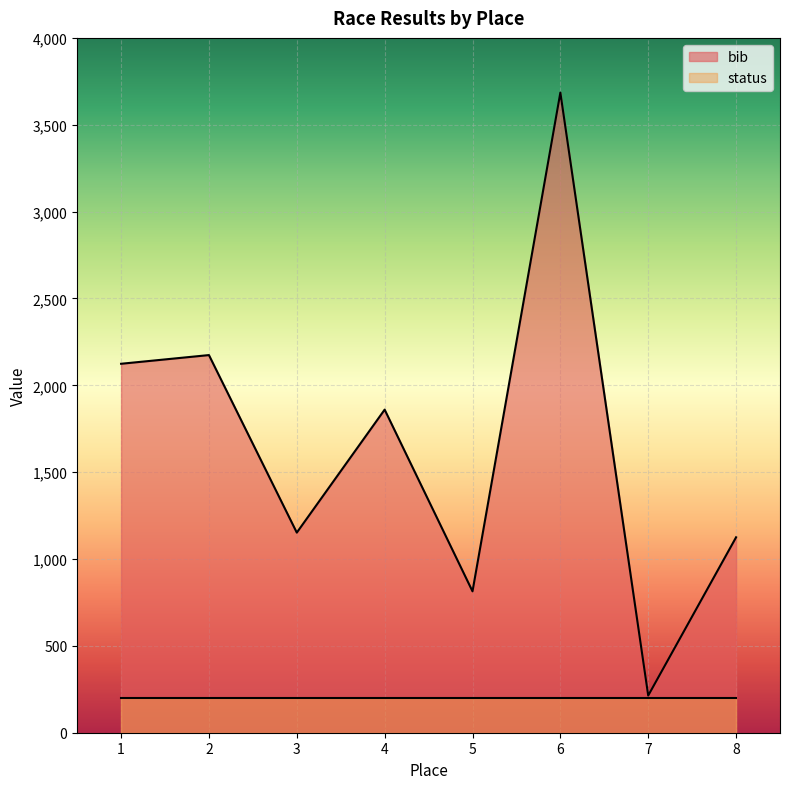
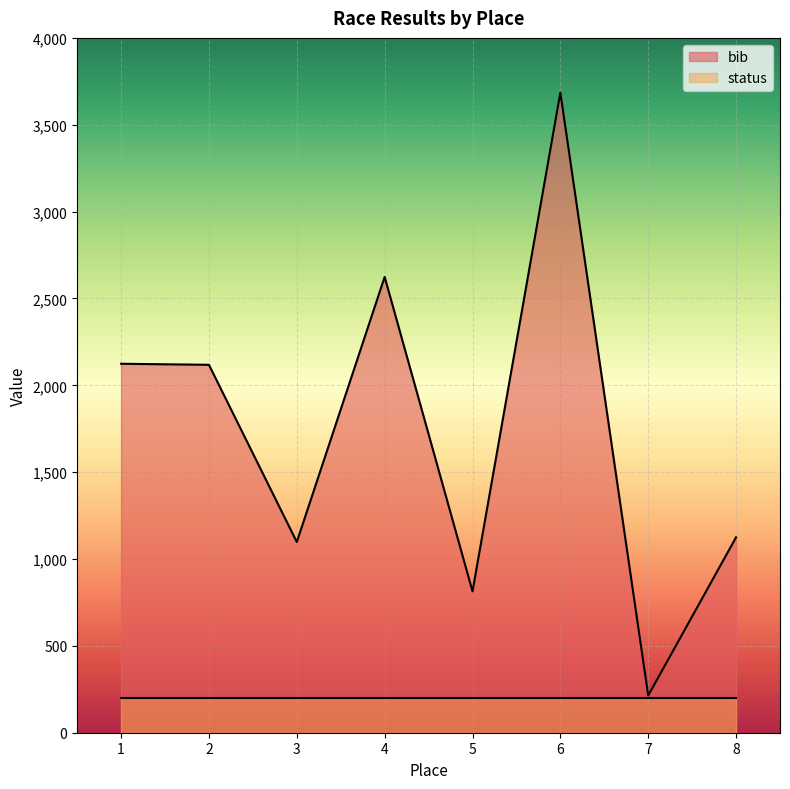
  {
    "bib": {
      "1": "2,120",
-     "2": "2,170",
-     "3": "1,150",
-     "4": "1,860",
+     "2": "2,120",
+     "3": "1,100",
+     "4": "2,620",
      "5": "810",
      "6": "3,690",
      "8": "1,130"
    },
    "status": {
      "1": "200",
      "2": "200",
      "3": "200",
      "4": "200",
      "5": "200",
      "6": "200",
      "8": "200"
    }
  }
